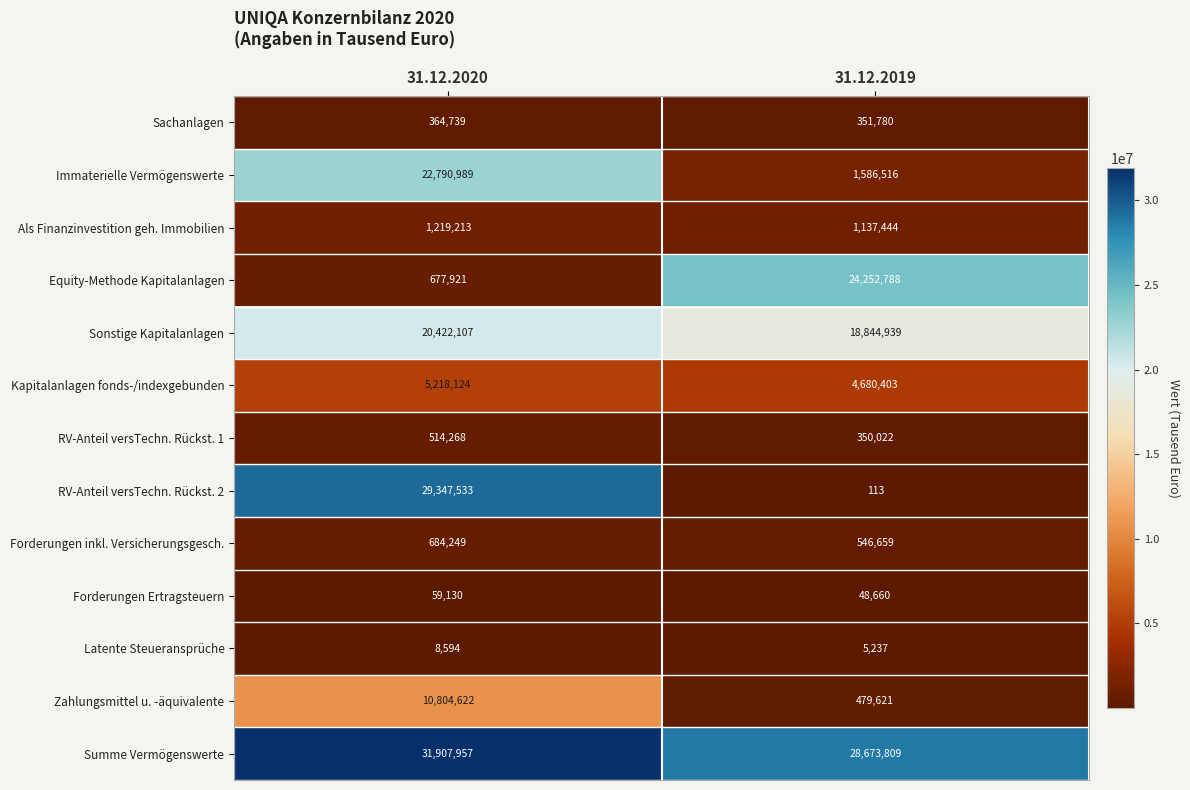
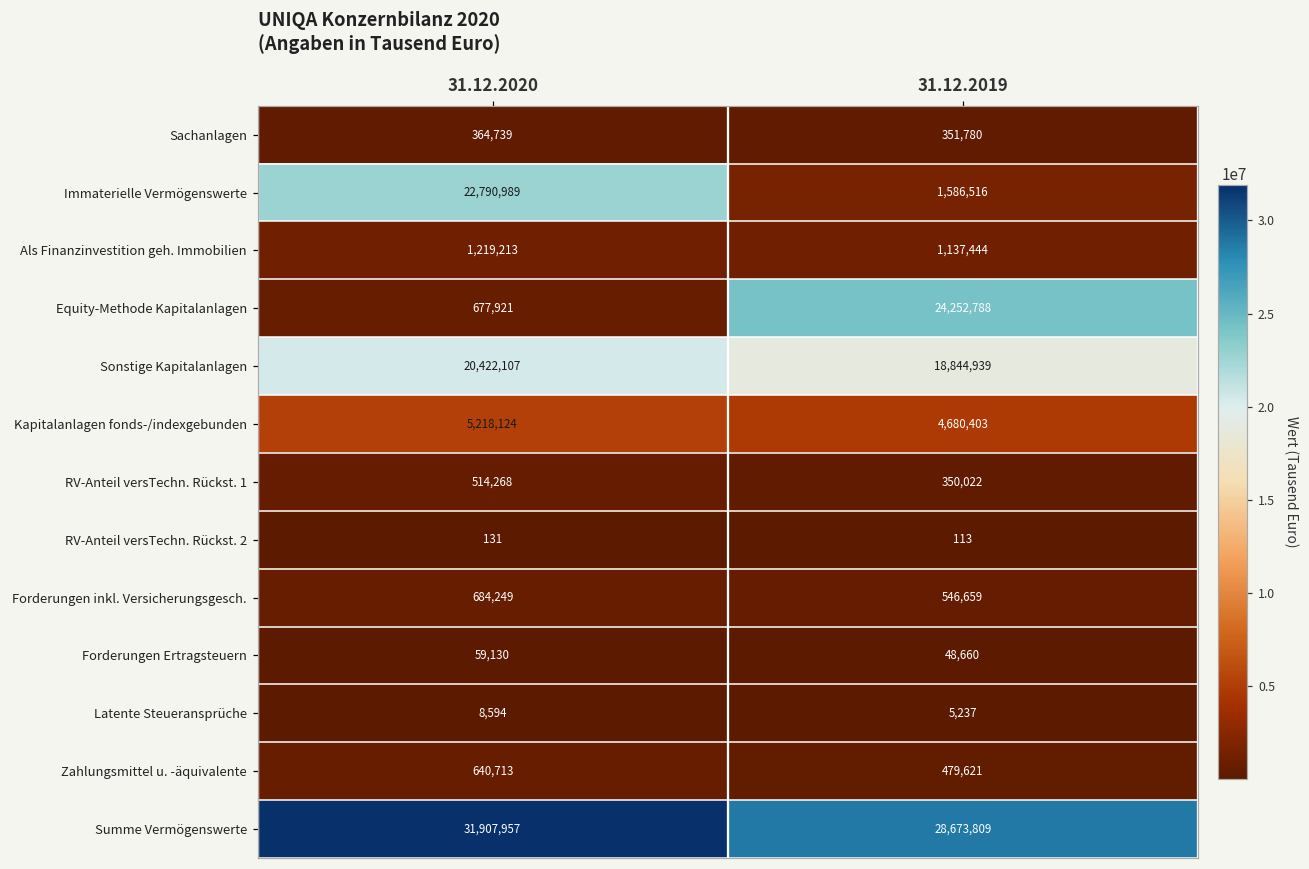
  {
    "Sachanlagen": {
      "31.12.2020": "364,739",
      "31.12.2019": "351,780"
    },
    "Immaterielle Vermögenswerte": {
      "31.12.2020": "22,790,989",
      "31.12.2019": "1,586,516"
    },
    "Als Finanzinvestition geh. Immobilien": {
      "31.12.2020": "1,219,213",
      "31.12.2019": "1,137,444"
    },
    "Equity-Methode Kapitalanlagen": {
      "31.12.2020": "677,921",
      "31.12.2019": "24,252,788"
    },
    "Sonstige Kapitalanlagen": {
      "31.12.2020": "20,422,107",
      "31.12.2019": "18,844,939"
    },
    "Kapitalanlagen fonds-/indexgebunden": {
      "31.12.2020": "5,218,124",
      "31.12.2019": "4,680,403"
    },
    "RV-Anteil versTechn. Rückst. 1": {
      "31.12.2020": "514,268",
      "31.12.2019": "350,022"
    },
    "RV-Anteil versTechn. Rückst. 2": {
-     "31.12.2020": "29,347,533",
+     "31.12.2020": "131",
      "31.12.2019": "113"
    },
    "Forderungen inkl. Versicherungsgesch.": {
      "31.12.2020": "684,249",
      "31.12.2019": "546,659"
    },
    "Forderungen Ertragsteuern": {
      "31.12.2020": "59,130",
      "31.12.2019": "48,660"
    },
    "Latente Steueransprüche": {
      "31.12.2020": "8,594",
      "31.12.2019": "5,237"
    },
    "Zahlungsmittel u. -äquivalente": {
-     "31.12.2020": "10,804,622",
+     "31.12.2020": "640,713",
      "31.12.2019": "479,621"
    },
    "Summe Vermögenswerte": {
      "31.12.2020": "31,907,957",
      "31.12.2019": "28,673,809"
    }
  }
